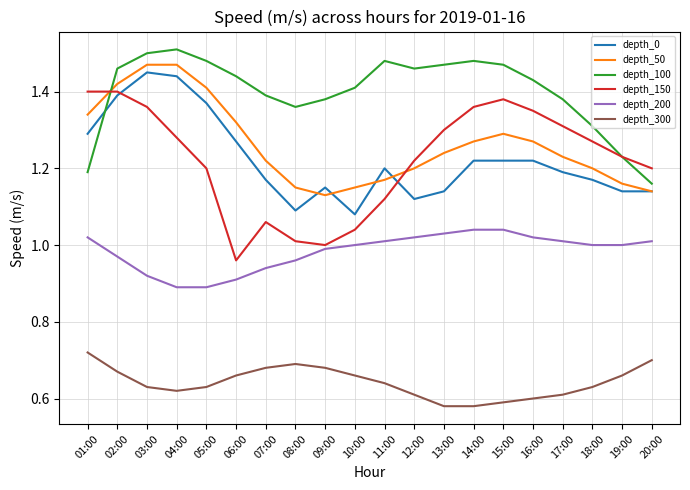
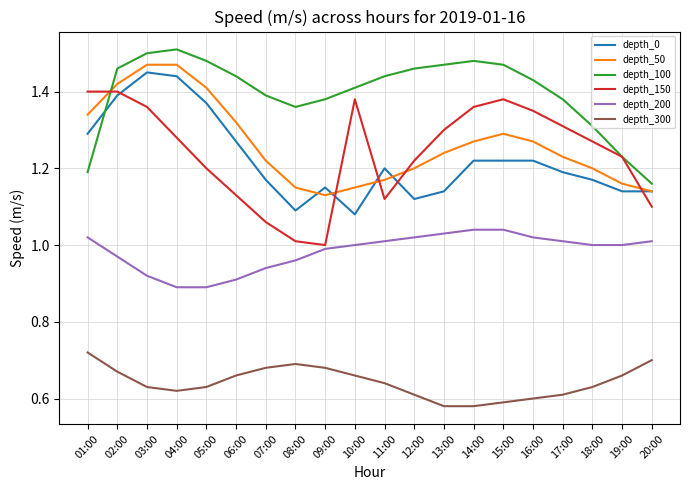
  {
    "depth_0": {
      "01:00": 1.29,
      "02:00": 1.39,
      "03:00": 1.45,
      "04:00": 1.44,
      "05:00": 1.37,
      "06:00": 1.27,
      "07:00": 1.17,
      "08:00": 1.09,
      "09:00": 1.15,
      "10:00": 1.08,
      "11:00": 1.20,
      "12:00": 1.12,
      "13:00": 1.14,
      "14:00": 1.22,
      "15:00": 1.22,
      "16:00": 1.22,
      "17:00": 1.19,
      "18:00": 1.17,
      "19:00": 1.14
    },
    "depth_50": {
      "01:00": 1.34,
      "02:00": 1.42,
      "03:00": 1.47,
      "04:00": 1.47,
      "05:00": 1.41,
      "06:00": 1.32,
      "07:00": 1.22,
      "08:00": 1.15,
      "09:00": 1.13,
      "10:00": 1.15,
      "11:00": 1.17,
      "12:00": 1.20,
      "13:00": 1.24,
      "14:00": 1.27,
      "15:00": 1.29,
      "16:00": 1.27,
      "17:00": 1.23,
      "18:00": 1.20,
      "19:00": 1.16
    },
    "depth_100": {
      "01:00": 1.19,
      "02:00": 1.46,
      "03:00": 1.50,
      "04:00": 1.51,
      "05:00": 1.48,
      "06:00": 1.44,
      "07:00": 1.39,
      "08:00": 1.36,
      "09:00": 1.38,
      "10:00": 1.41,
-     "11:00": 1.48,
+     "11:00": 1.44,
      "12:00": 1.46,
      "13:00": 1.47,
      "14:00": 1.48,
      "15:00": 1.47,
      "16:00": 1.43,
      "17:00": 1.38,
      "20:00": 1.16
    },
    "depth_150": {
      "01:00": 1.40,
      "02:00": 1.40,
      "03:00": 1.36,
      "04:00": 1.28,
      "05:00": 1.20,
-     "06:00": 0.96,
+     "06:00": 1.13,
      "07:00": 1.06,
      "08:00": 1.01,
      "09:00": 1.00,
-     "10:00": 1.04,
+     "10:00": 1.38,
      "11:00": 1.12,
      "12:00": 1.22,
      "13:00": 1.30,
      "14:00": 1.36,
      "15:00": 1.38,
      "16:00": 1.35,
      "17:00": 1.31,
      "18:00": 1.27,
-     "20:00": 1.2
+     "20:00": 1.1
    },
    "depth_200": {
      "01:00": 1.02,
      "02:00": 0.97,
      "03:00": 0.92,
      "04:00": 0.89,
      "05:00": 0.89,
      "06:00": 0.91,
      "07:00": 0.94,
      "08:00": 0.96,
      "09:00": 0.99,
      "10:00": 1.00,
      "11:00": 1.01,
      "12:00": 1.02,
      "13:00": 1.03,
      "14:00": 1.04,
      "15:00": 1.04,
      "16:00": 1.02,
      "17:00": 1.01,
      "18:00": 1.00,
      "19:00": 1.00,
      "20:00": 1.01
    },
    "depth_300": {
      "01:00": 0.72,
      "02:00": 0.67,
      "03:00": 0.63,
      "04:00": 0.62,
      "05:00": 0.63,
      "06:00": 0.66,
      "07:00": 0.68,
      "08:00": 0.69,
      "09:00": 0.68,
      "10:00": 0.66,
      "11:00": 0.64,
      "12:00": 0.61,
      "13:00": 0.58,
      "14:00": 0.58,
      "15:00": 0.59,
      "16:00": 0.60,
      "17:00": 0.61,
      "18:00": 0.63,
      "19:00": 0.66,
      "20:00": 0.70
    }
  }
